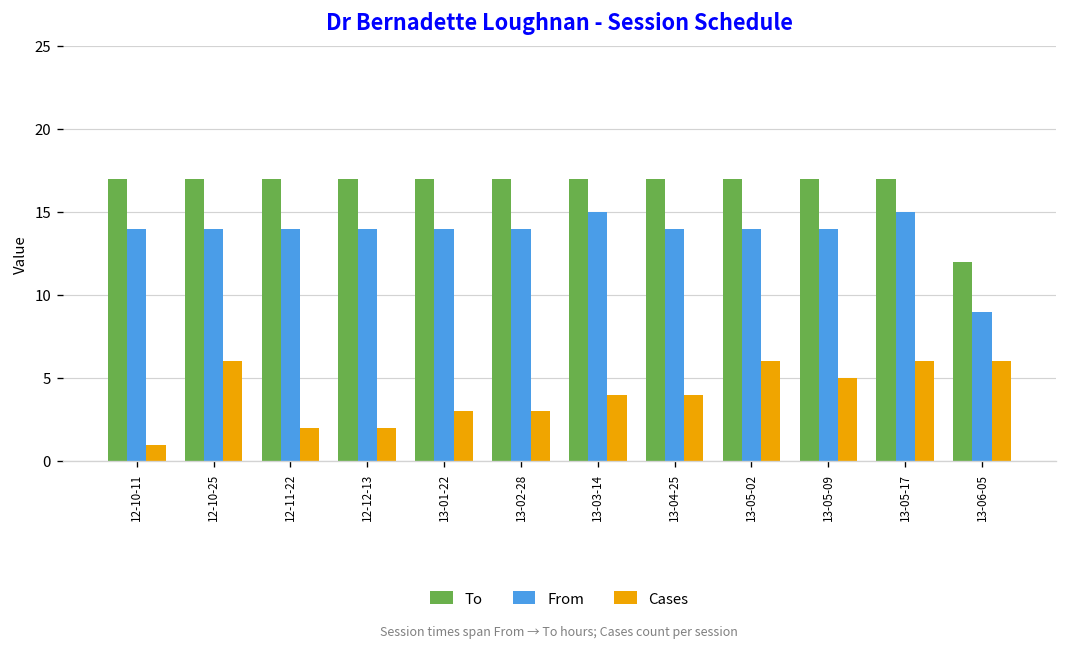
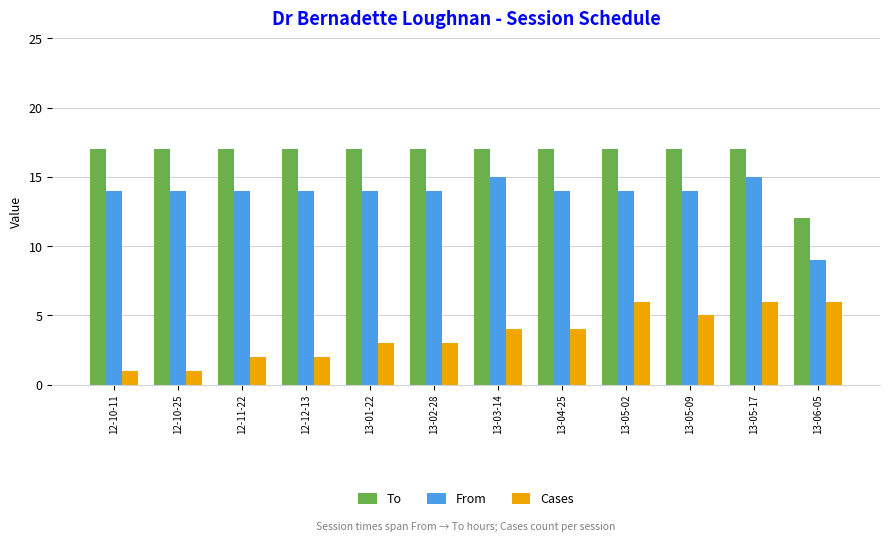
  {
    "To": {
      "12-10-11": 17,
      "12-10-25": 17,
      "12-11-22": 17,
      "12-12-13": 17,
      "13-01-22": 17,
      "13-02-28": 17,
      "13-03-14": 17,
      "13-04-25": 17,
      "13-05-02": 17,
      "13-05-09": 17,
      "13-05-17": 17,
      "13-06-05": 12
    },
    "From": {
      "12-10-11": 14,
      "12-10-25": 14,
      "12-11-22": 14,
      "12-12-13": 14,
      "13-01-22": 14,
      "13-02-28": 14,
      "13-03-14": 15,
      "13-04-25": 14,
      "13-05-02": 14,
      "13-05-09": 14,
      "13-05-17": 15,
      "13-06-05": 9
    },
    "Cases": {
      "12-10-11": 1,
-     "12-10-25": 6,
+     "12-10-25": 1,
      "12-11-22": 2,
      "12-12-13": 2,
      "13-01-22": 3,
      "13-02-28": 3,
      "13-03-14": 4,
      "13-04-25": 4,
      "13-05-02": 6,
      "13-05-09": 5,
      "13-05-17": 6,
      "13-06-05": 6
    }
  }
